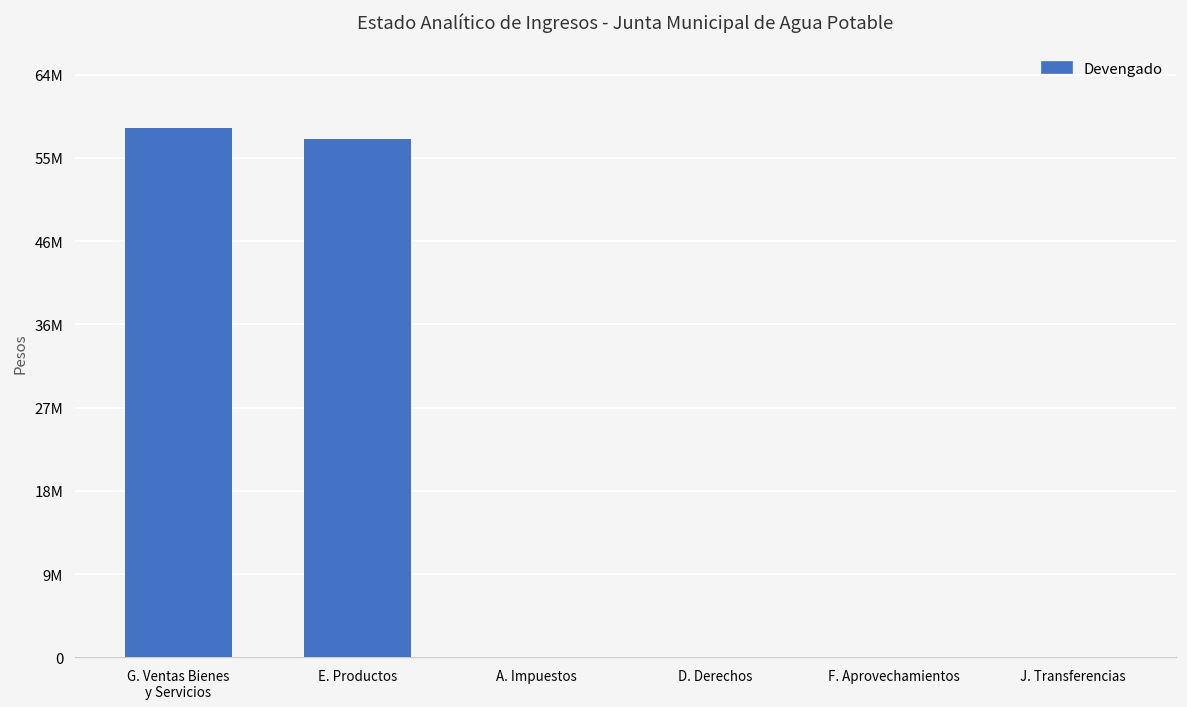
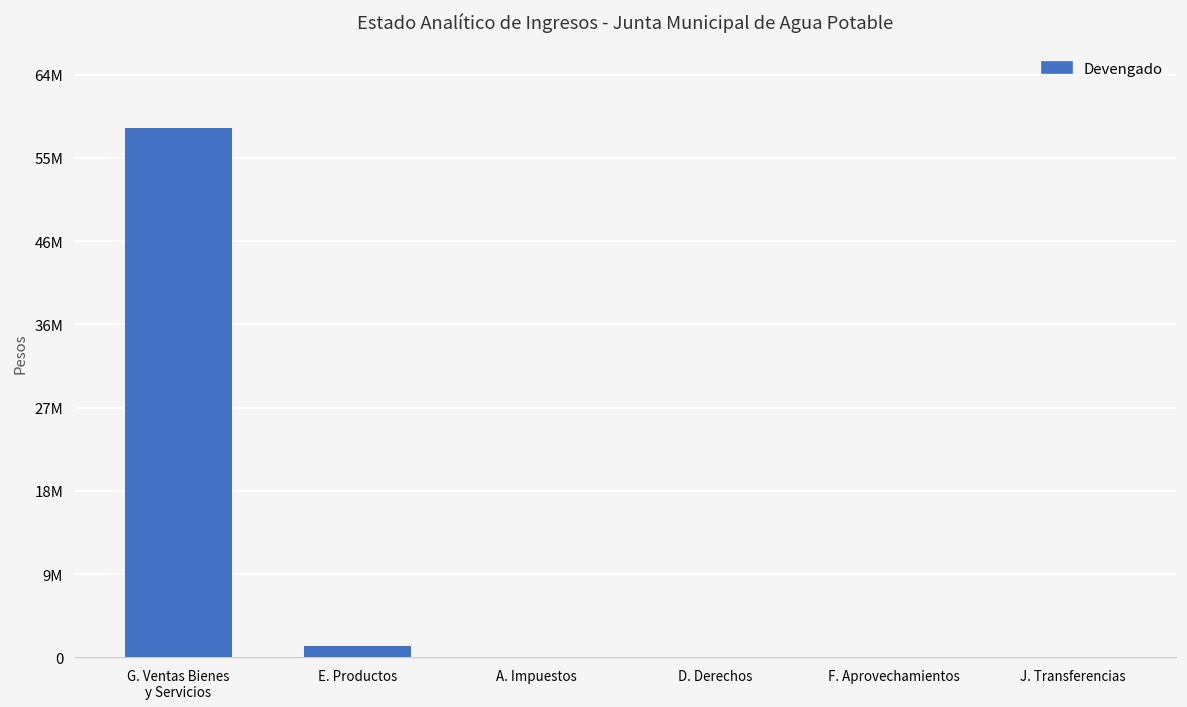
  {
    "G. Ventas Bienes y Servicios": 59000000,
-   "E. Productos": 58000000,
+   "E. Productos": 1000000,
    "A. Impuestos": 0,
    "D. Derechos": 0,
    "F. Aprovechamientos": 0,
    "J. Transferencias": 0
  }
